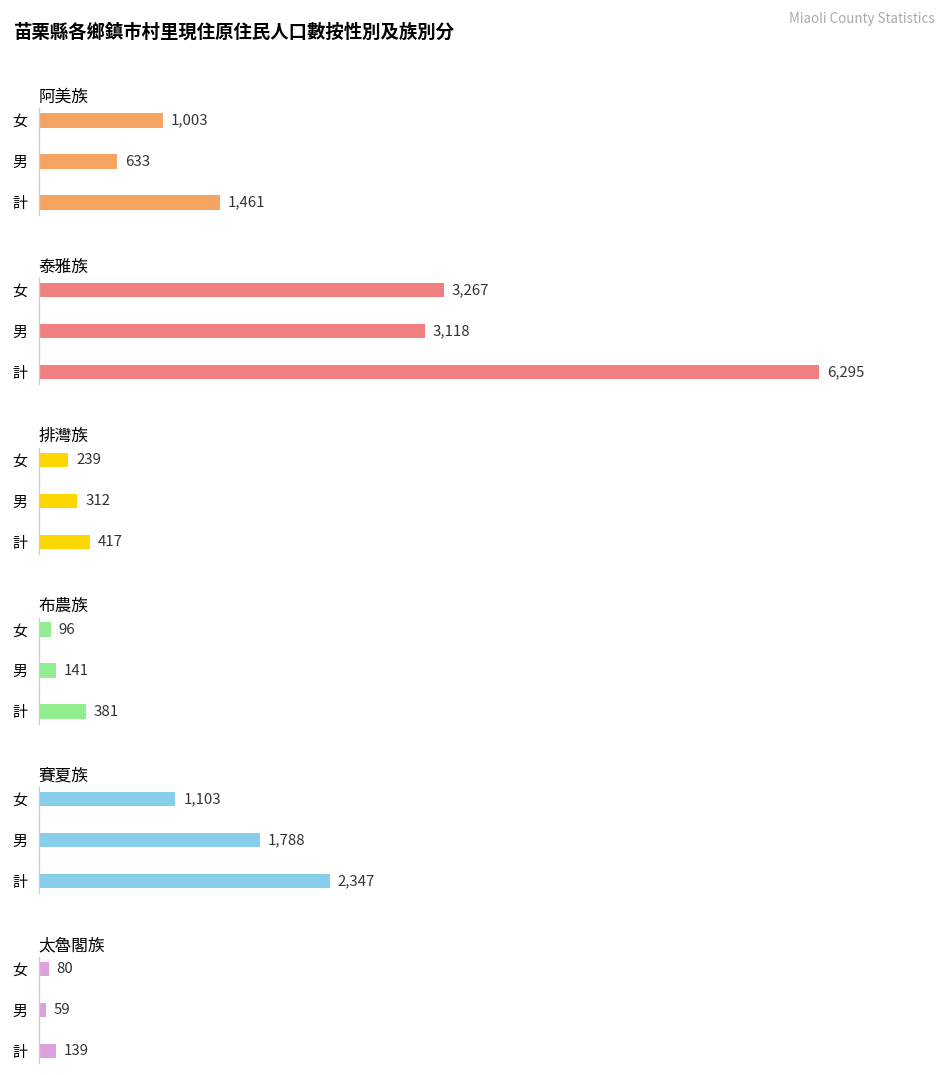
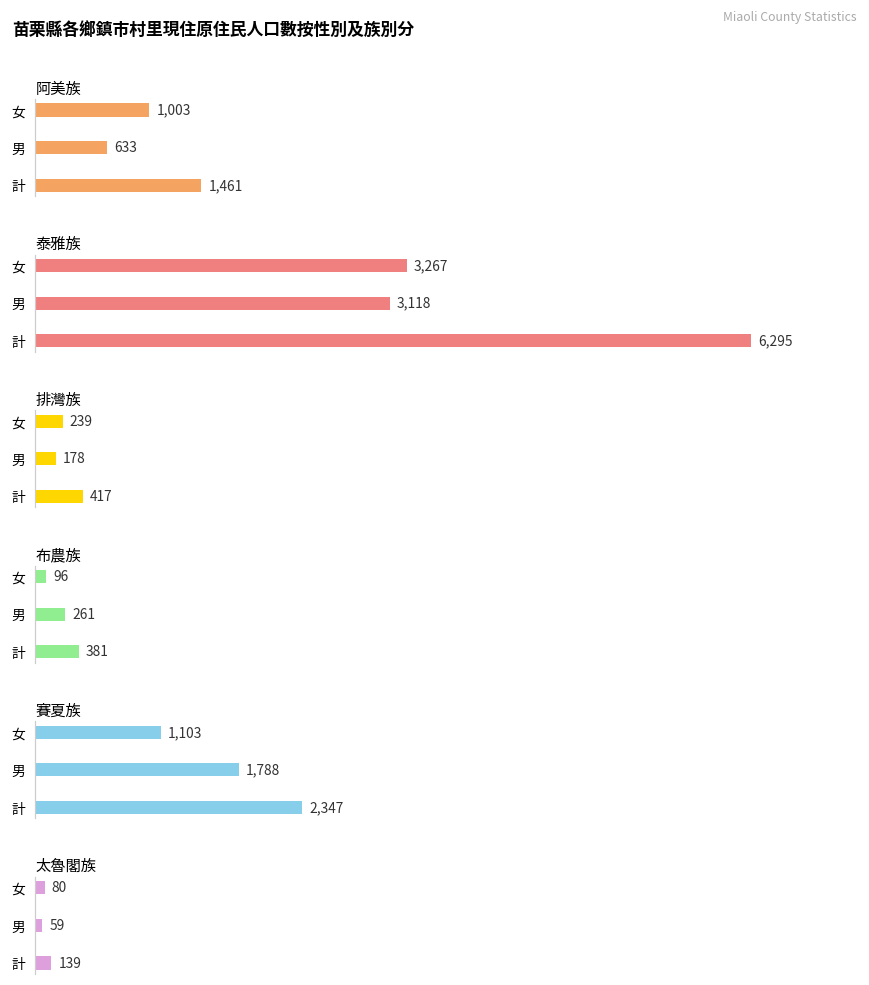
  {
    "阿美族": {
      "女": "1,003",
      "男": "633",
      "計": "1,461"
    },
    "泰雅族": {
      "女": "3,267",
      "男": "3,118",
      "計": "6,295"
    },
    "排灣族": {
      "女": "239",
-     "男": "312",
+     "男": "178",
      "計": "417"
    },
    "布農族": {
      "女": "96",
-     "男": "141",
+     "男": "261",
      "計": "381"
    },
    "賽夏族": {
      "女": "1,103",
      "男": "1,788",
      "計": "2,347"
    },
    "太魯閣族": {
      "女": "80",
      "男": "59",
      "計": "139"
    }
  }
